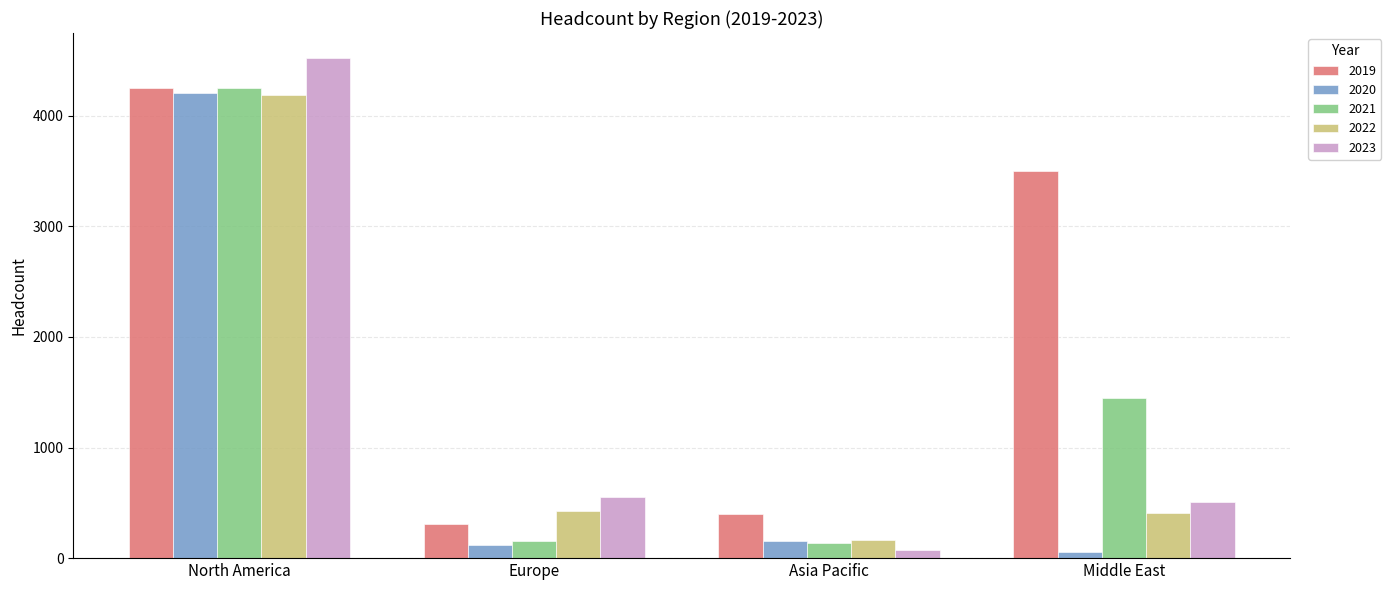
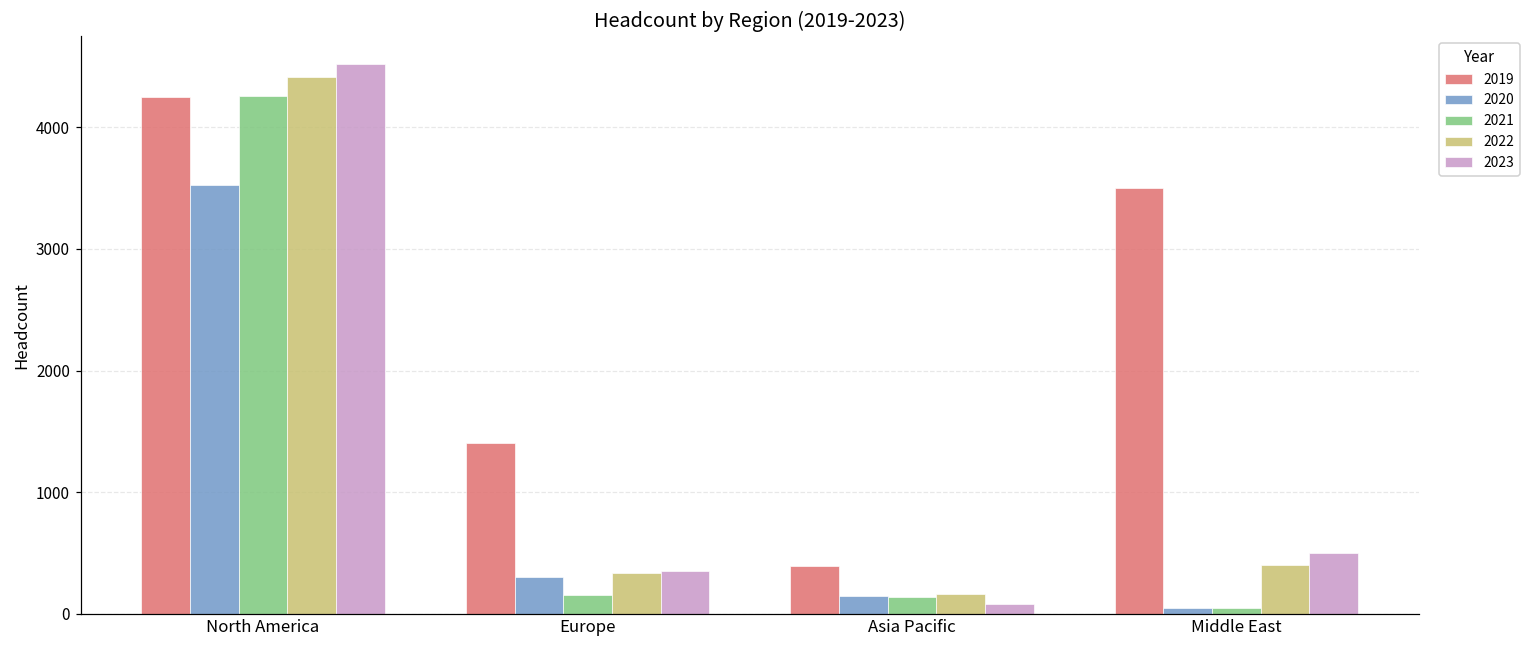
  {
    "2019": {
      "North America": 4250,
-     "Europe": 310,
+     "Europe": 1410,
      "Asia Pacific": 400,
      "Middle East": 3500
    },
    "2020": {
-     "North America": 4210,
-     "Europe": 120,
+     "North America": 3520,
+     "Europe": 310,
      "Asia Pacific": 150,
      "Middle East": 50
    },
    "2021": {
      "North America": 4250,
      "Europe": 160,
      "Asia Pacific": 140,
-     "Middle East": 1450
+     "Middle East": 50
    },
    "2022": {
-     "North America": 4190,
-     "Europe": 420,
+     "North America": 4410,
+     "Europe": 340,
      "Asia Pacific": 160,
      "Middle East": 410
    },
    "2023": {
      "North America": 4520,
-     "Europe": 560,
+     "Europe": 350,
      "Asia Pacific": 80,
      "Middle East": 500
    }
  }
